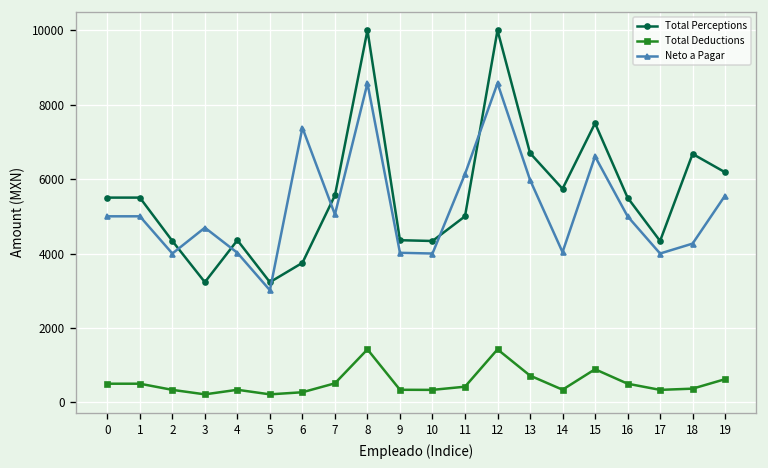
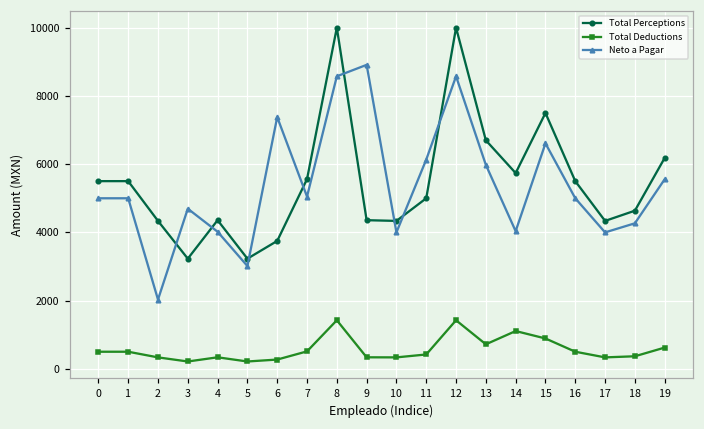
  {
    "Total Perceptions": {
      "0": 5500,
      "1": 5500,
      "2": 4300,
      "3": 3200,
      "4": 4400,
      "5": 3200,
      "6": 3800,
      "7": 5600,
      "8": 10000,
      "9": 4400,
      "10": 4300,
      "11": 5000,
      "12": 10000,
      "13": 6700,
      "14": 5700,
      "15": 7500,
      "16": 5500,
      "17": 4300,
-     "18": 6700,
+     "18": 4600,
      "19": 6200
    },
    "Total Deductions": {
      "0": 500,
      "1": 500,
      "2": 300,
      "3": 200,
      "4": 300,
      "5": 200,
      "6": 300,
      "7": 500,
      "8": 1400,
      "9": 300,
      "10": 300,
      "11": 400,
      "12": 1400,
      "13": 700,
-     "14": 300,
+     "14": 1100,
      "15": 900,
      "16": 500,
      "17": 300,
      "18": 400,
      "19": 600
    },
    "Neto a Pagar": {
      "0": 5000,
      "1": 5000,
-     "2": 4000,
+     "2": 2000,
      "3": 4700,
      "4": 4000,
      "5": 3000,
      "6": 7400,
      "7": 5000,
      "8": 8600,
-     "9": 4000,
+     "9": 8900,
      "10": 4000,
      "11": 6100,
      "12": 8600,
      "13": 6000,
      "14": 4000,
      "15": 6600,
      "16": 5000,
      "17": 4000,
      "18": 4300,
      "19": 5600
    }
  }
